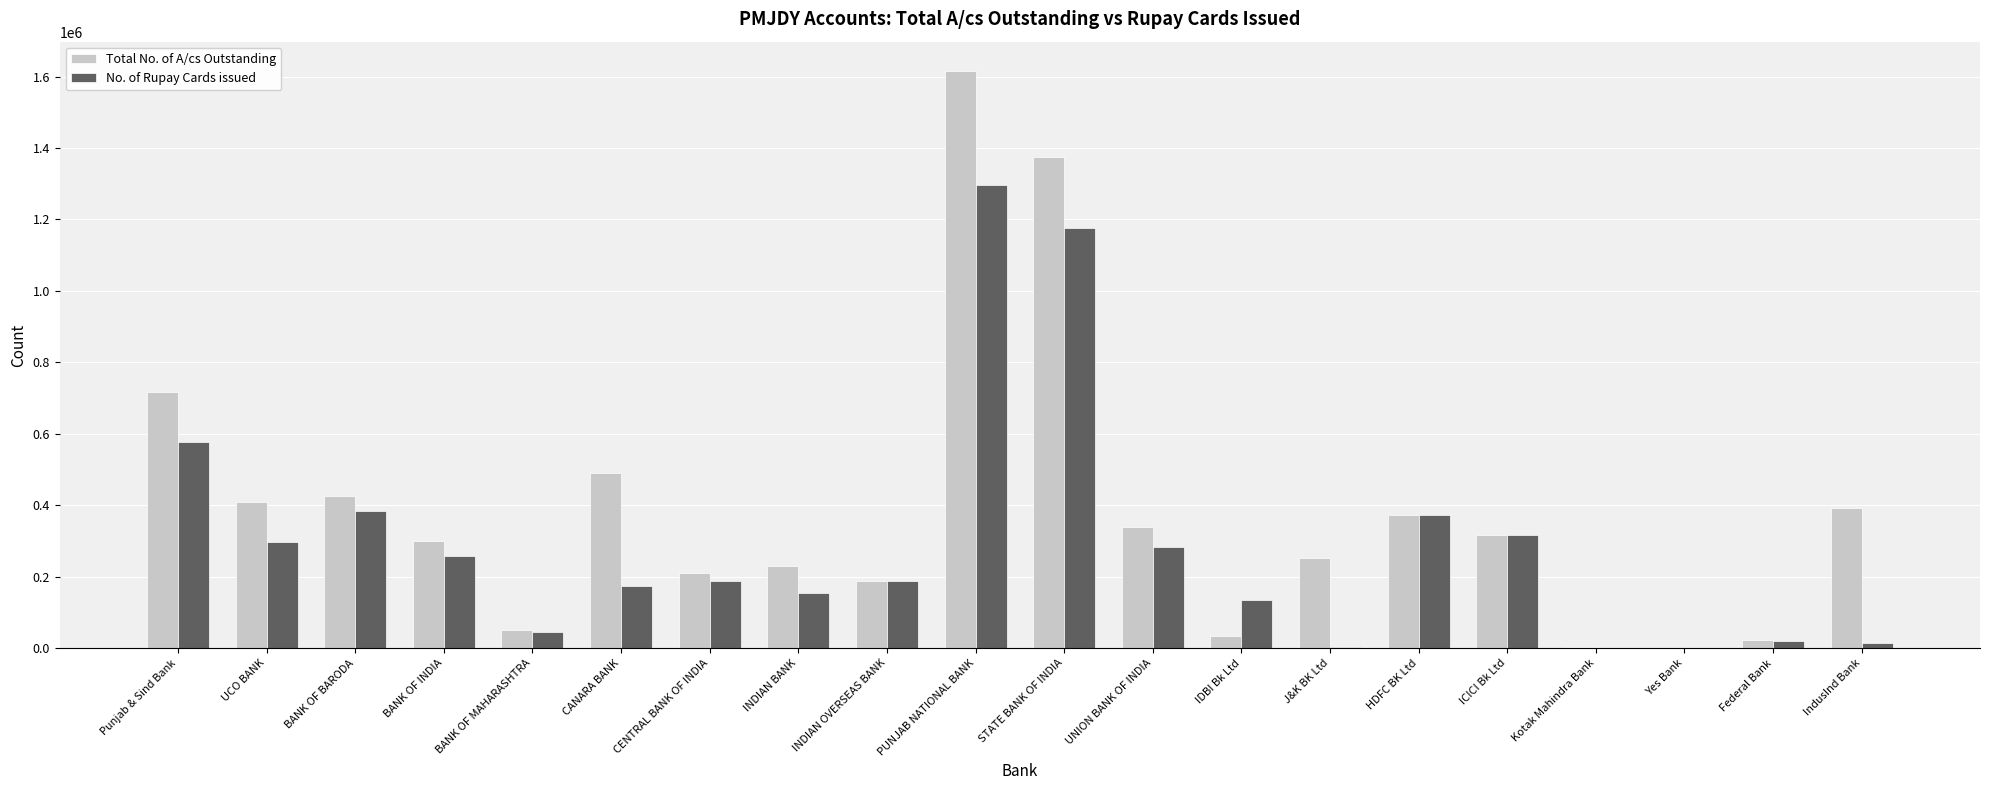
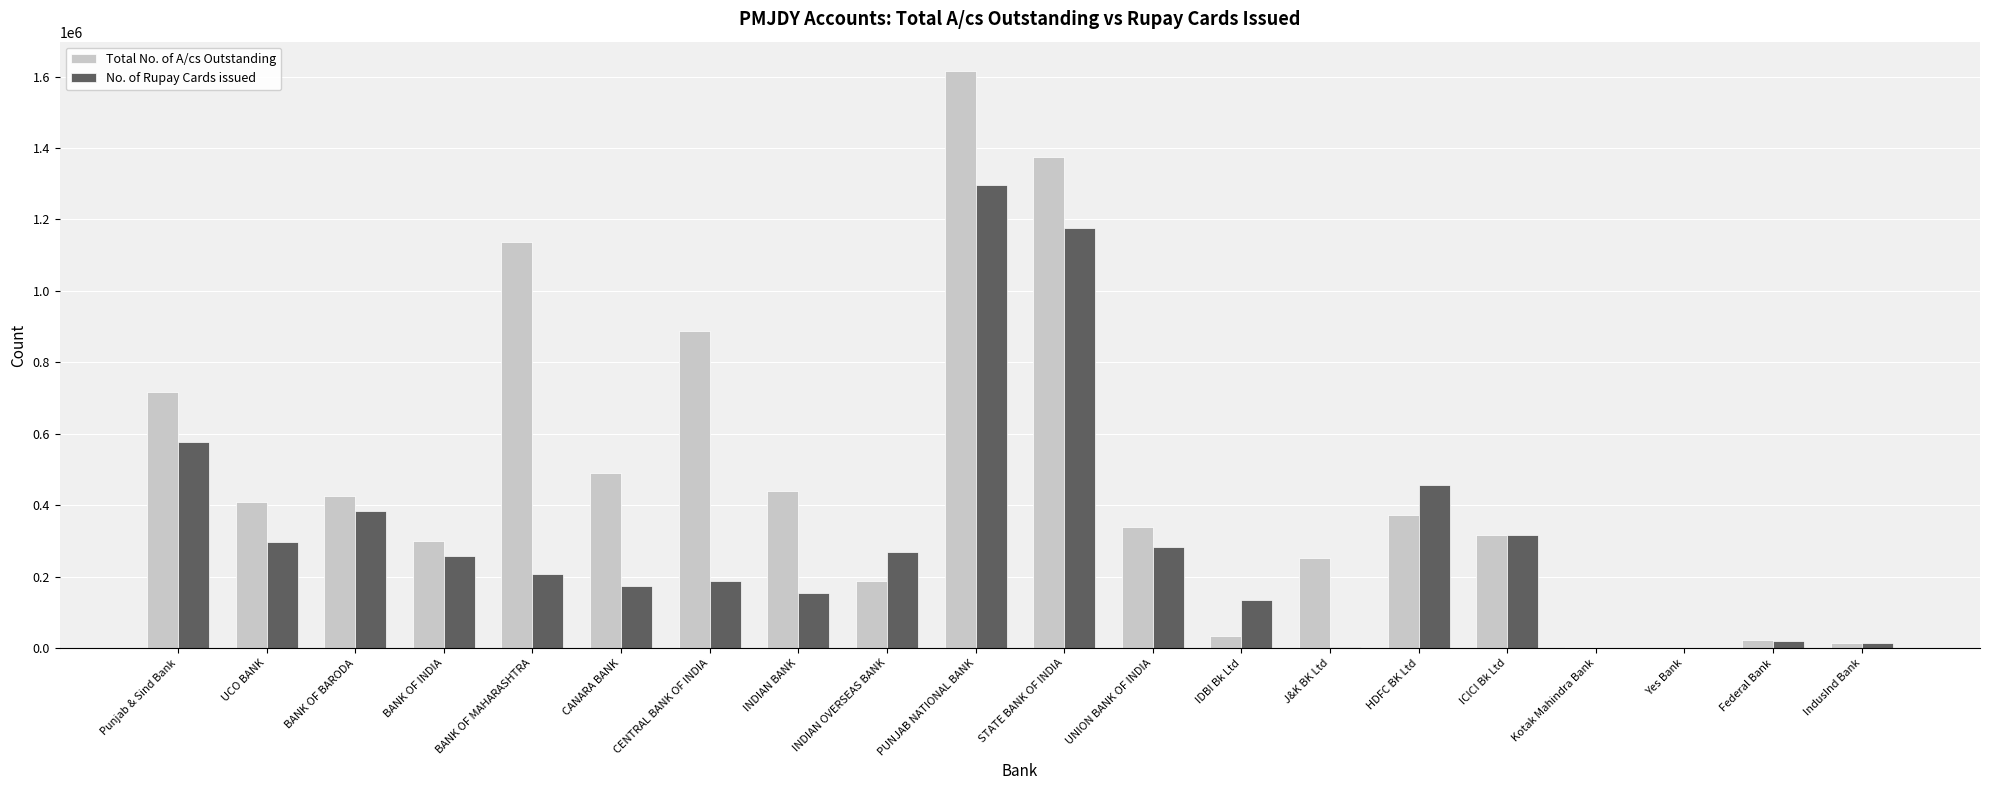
  {
    "Total No. of A/cs Outstanding": {
      "Punjab & Sind Bank": 720000,
      "UCO BANK": 410000,
      "BANK OF BARODA": 430000,
      "BANK OF INDIA": 300000,
-     "BANK OF MAHARASHTRA": 50000,
+     "BANK OF MAHARASHTRA": 1140000,
      "CANARA BANK": 490000,
-     "CENTRAL BANK OF INDIA": 210000,
-     "INDIAN BANK": 230000,
+     "CENTRAL BANK OF INDIA": 890000,
+     "INDIAN BANK": 440000,
      "INDIAN OVERSEAS BANK": 190000,
      "PUNJAB NATIONAL BANK": 1620000,
      "STATE BANK OF INDIA": 1370000,
      "UNION BANK OF INDIA": 340000,
      "IDBI Bk Ltd": 30000,
      "J&K BK Ltd": 250000,
      "HDFC BK Ltd": 370000,
      "ICICI Bk Ltd": 320000,
      "Federal Bank": 20000,
-     "IndusInd Bank": 390000
+     "IndusInd Bank": 10000
    },
    "No. of Rupay Cards issued": {
      "Punjab & Sind Bank": 580000,
      "UCO BANK": 300000,
      "BANK OF BARODA": 380000,
      "BANK OF INDIA": 260000,
-     "BANK OF MAHARASHTRA": 50000,
+     "BANK OF MAHARASHTRA": 210000,
      "CANARA BANK": 170000,
      "CENTRAL BANK OF INDIA": 190000,
      "INDIAN BANK": 150000,
-     "INDIAN OVERSEAS BANK": 190000,
+     "INDIAN OVERSEAS BANK": 270000,
      "PUNJAB NATIONAL BANK": 1300000,
      "STATE BANK OF INDIA": 1180000,
      "UNION BANK OF INDIA": 280000,
      "IDBI Bk Ltd": 130000,
-     "HDFC BK Ltd": 370000,
+     "HDFC BK Ltd": 460000,
      "ICICI Bk Ltd": 320000,
      "Federal Bank": 20000,
      "IndusInd Bank": 10000
    }
  }
